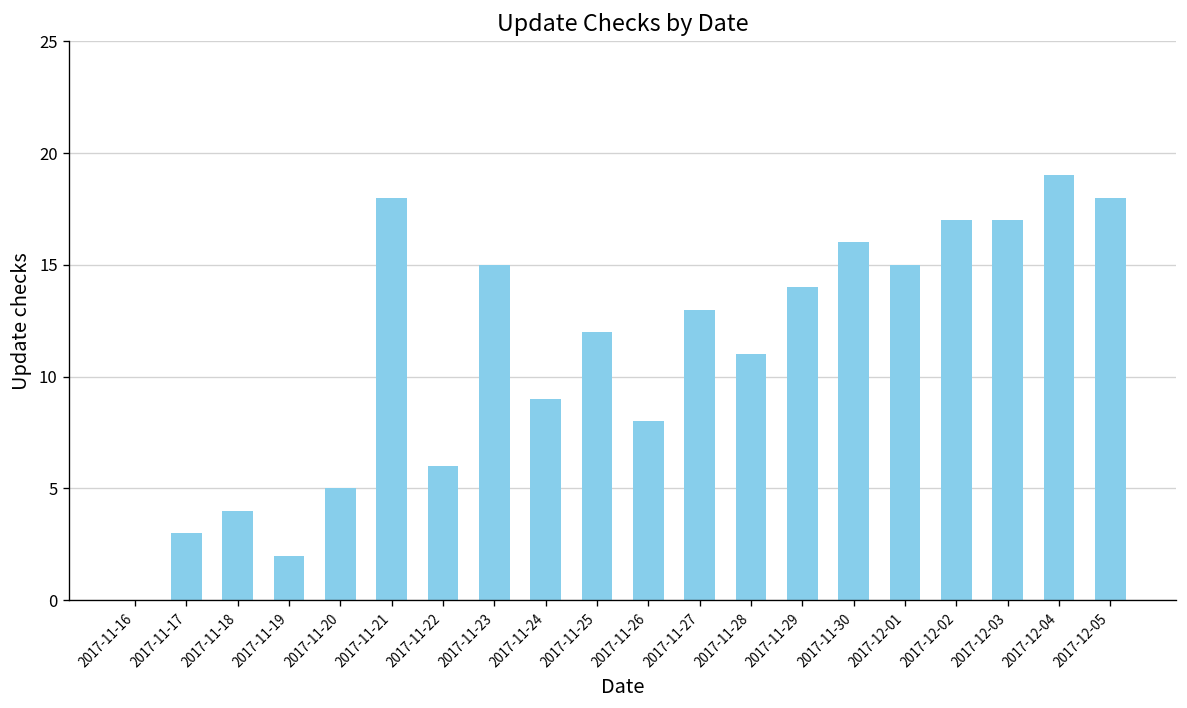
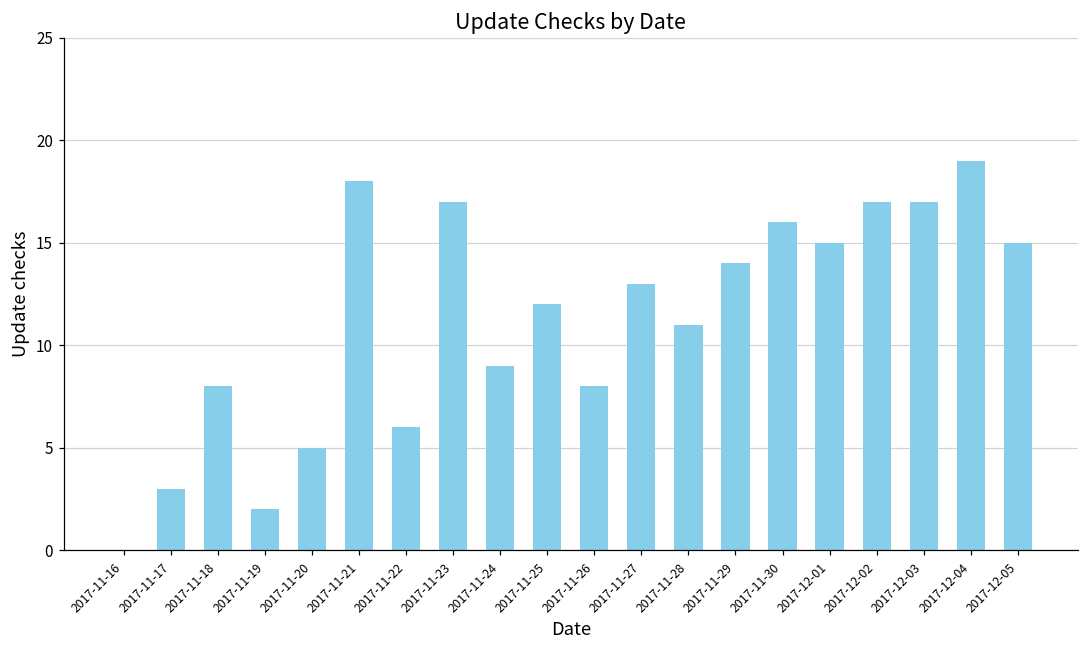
  {
    "2017-11-16": 0,
    "2017-11-17": 3,
-   "2017-11-18": 4,
+   "2017-11-18": 8,
    "2017-11-19": 2,
    "2017-11-20": 5,
    "2017-11-21": 18,
    "2017-11-22": 6,
-   "2017-11-23": 15,
+   "2017-11-23": 17,
    "2017-11-24": 9,
    "2017-11-25": 12,
    "2017-11-26": 8,
    "2017-11-27": 13,
    "2017-11-28": 11,
    "2017-11-29": 14,
    "2017-11-30": 16,
    "2017-12-01": 15,
    "2017-12-02": 17,
    "2017-12-03": 17,
    "2017-12-04": 19,
-   "2017-12-05": 18
+   "2017-12-05": 15
  }
